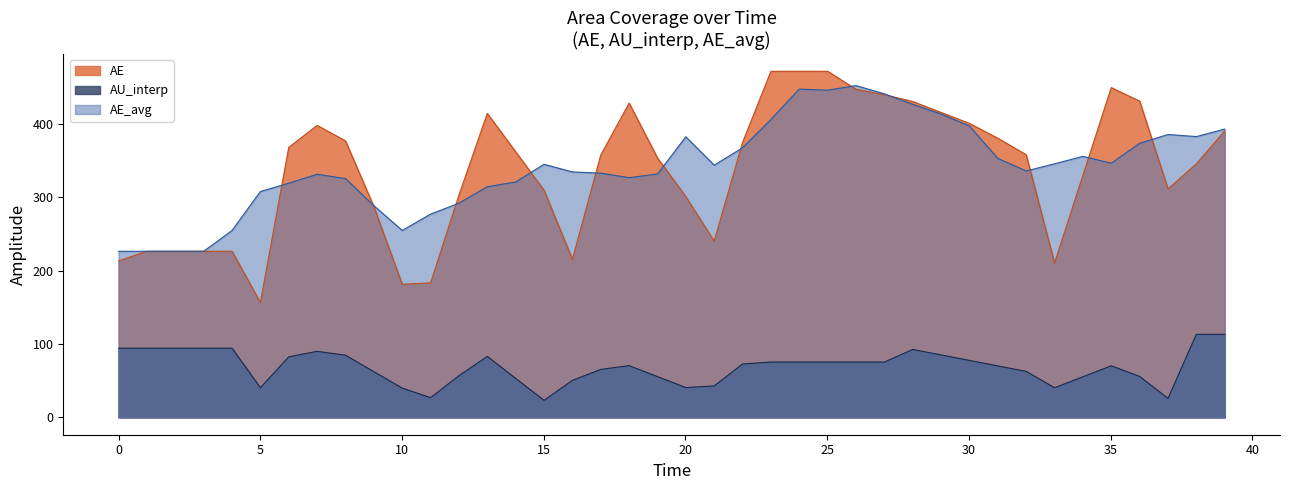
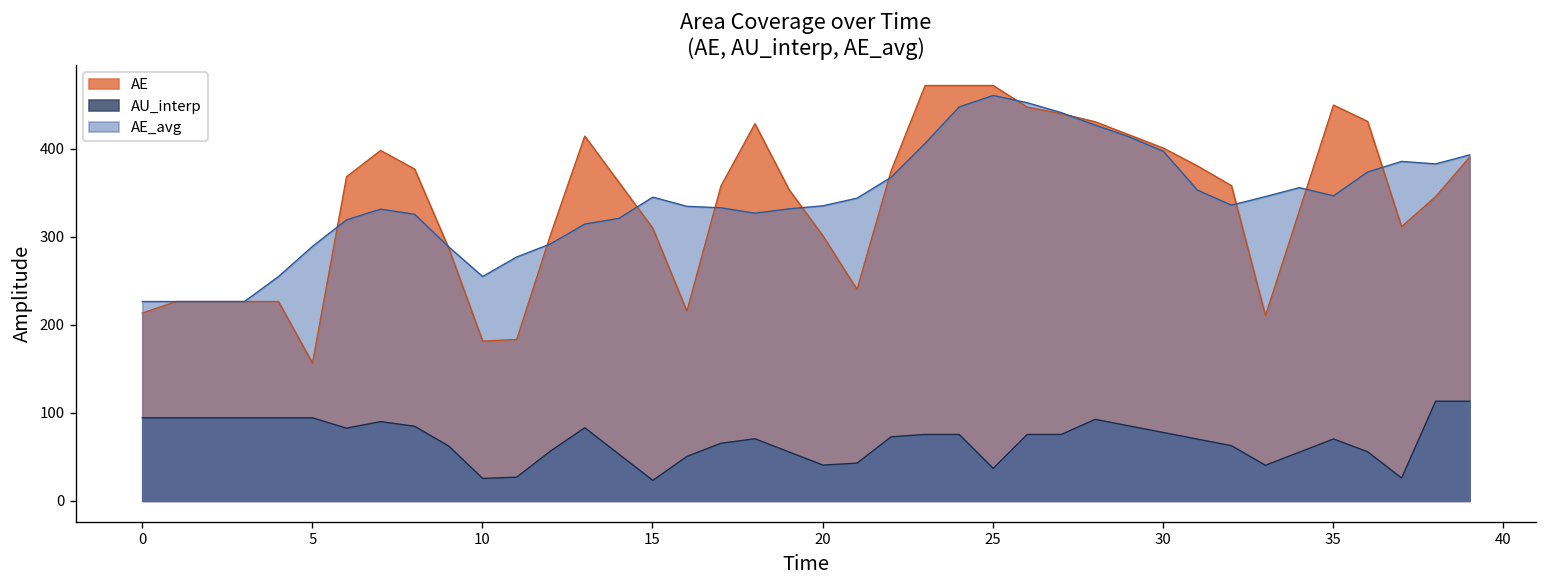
  {
    "AE": {
      "0": 210,
      "5": 160,
      "10": 180,
      "15": 310,
      "20": 300,
      "25": 470
    },
    "AU_interp": {
      "0": 90,
-     "5": 40,
-     "10": 40,
+     "5": 90,
+     "10": 30,
      "15": 20,
      "20": 40,
-     "25": 80
+     "25": 40
    },
    "AE_avg": {
      "0": 230,
-     "5": 310,
+     "5": 290,
      "10": 250,
      "15": 340,
-     "20": 380,
-     "25": 450
+     "20": 340,
+     "25": 460
    }
  }
